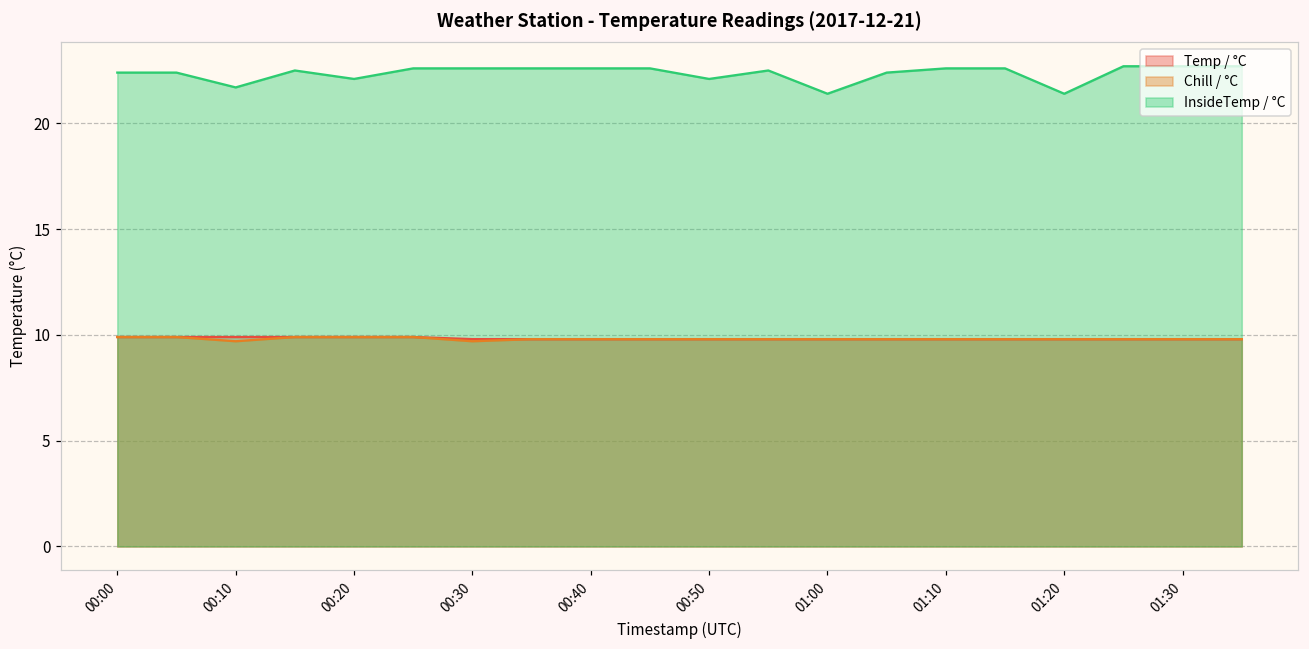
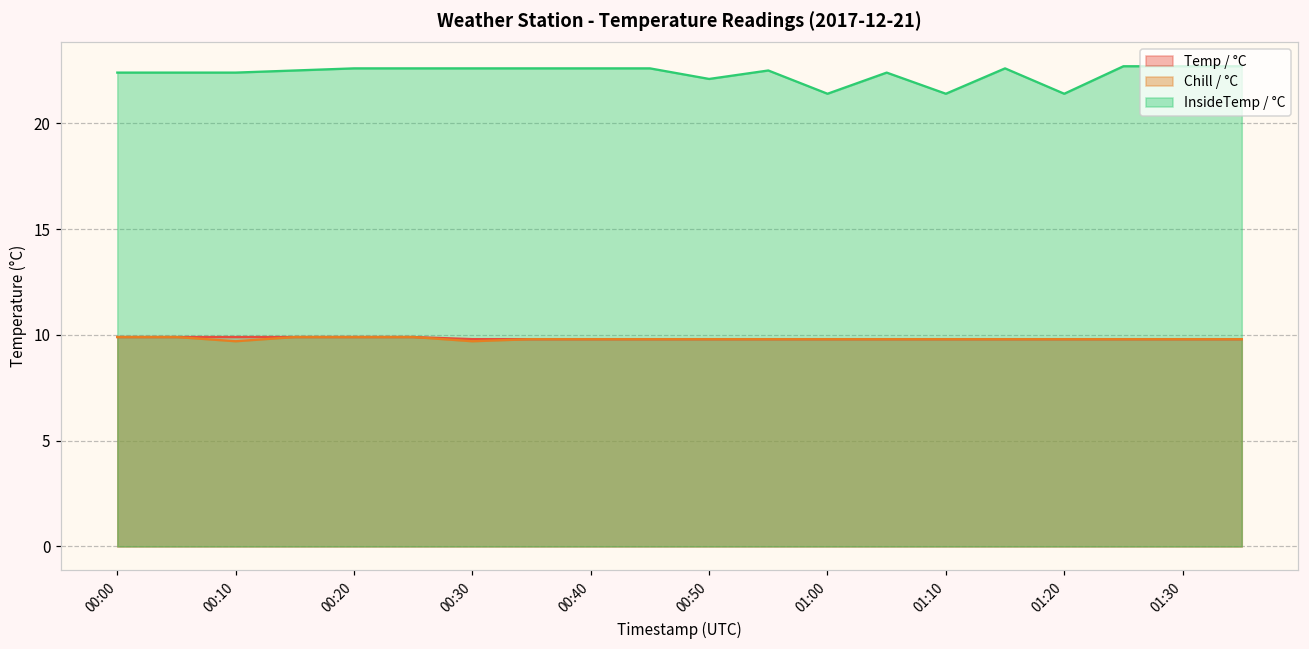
  {
    "InsideTemp / °C": {
      "00:00": 22.4,
-     "00:10": 21.7,
-     "00:20": 22.1,
+     "00:10": 22.4,
+     "00:20": 22.6,
      "00:30": 22.6,
      "00:40": 22.6,
      "00:50": 22.1,
      "01:00": 21.4,
-     "01:10": 22.6,
+     "01:10": 21.4,
      "01:20": 21.4
    }
  }
